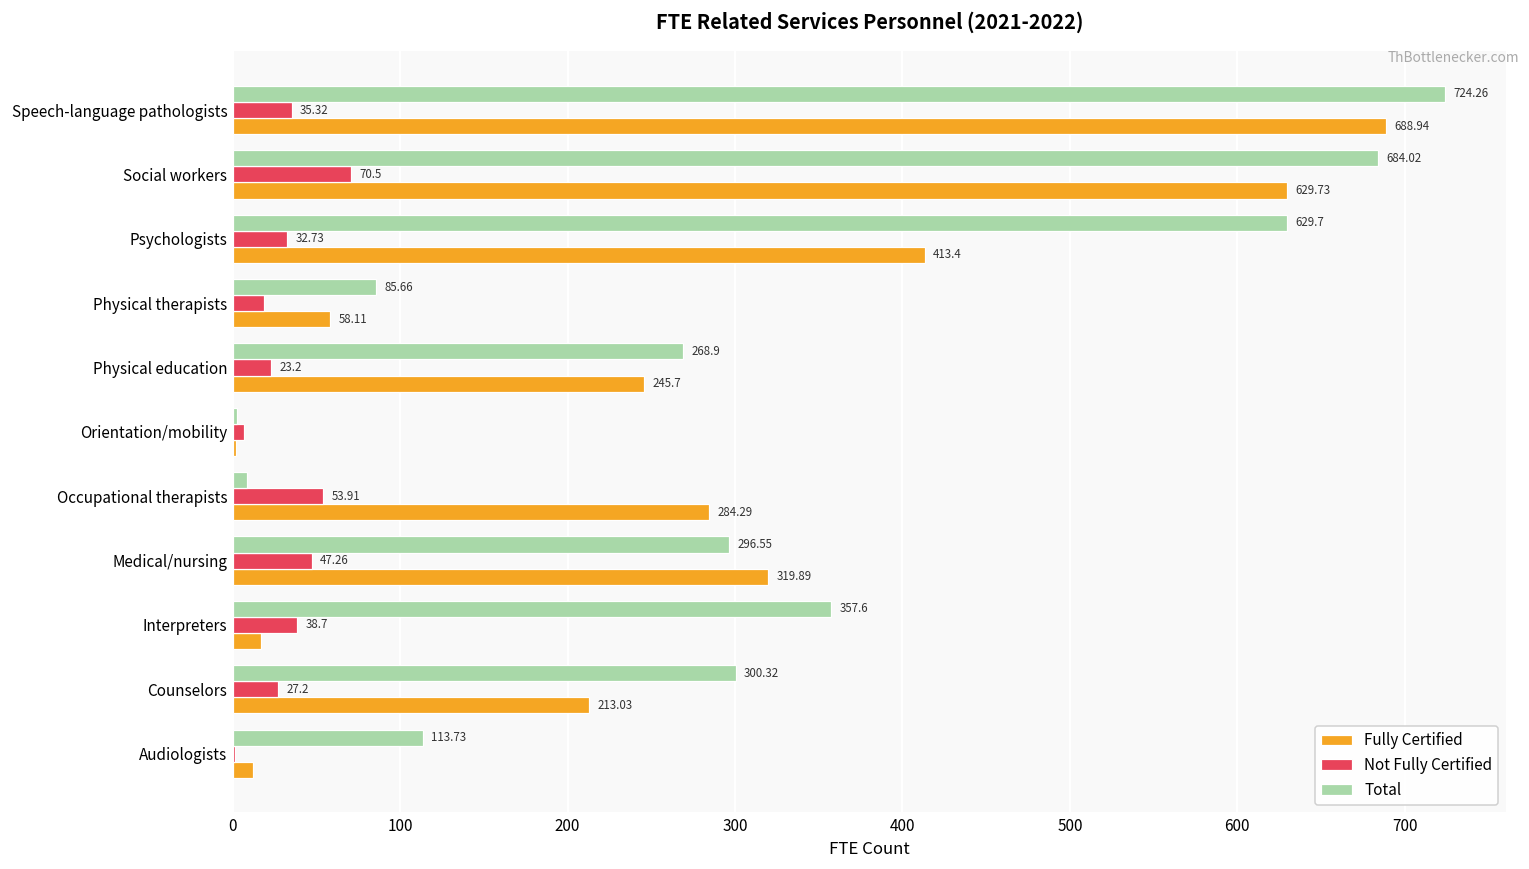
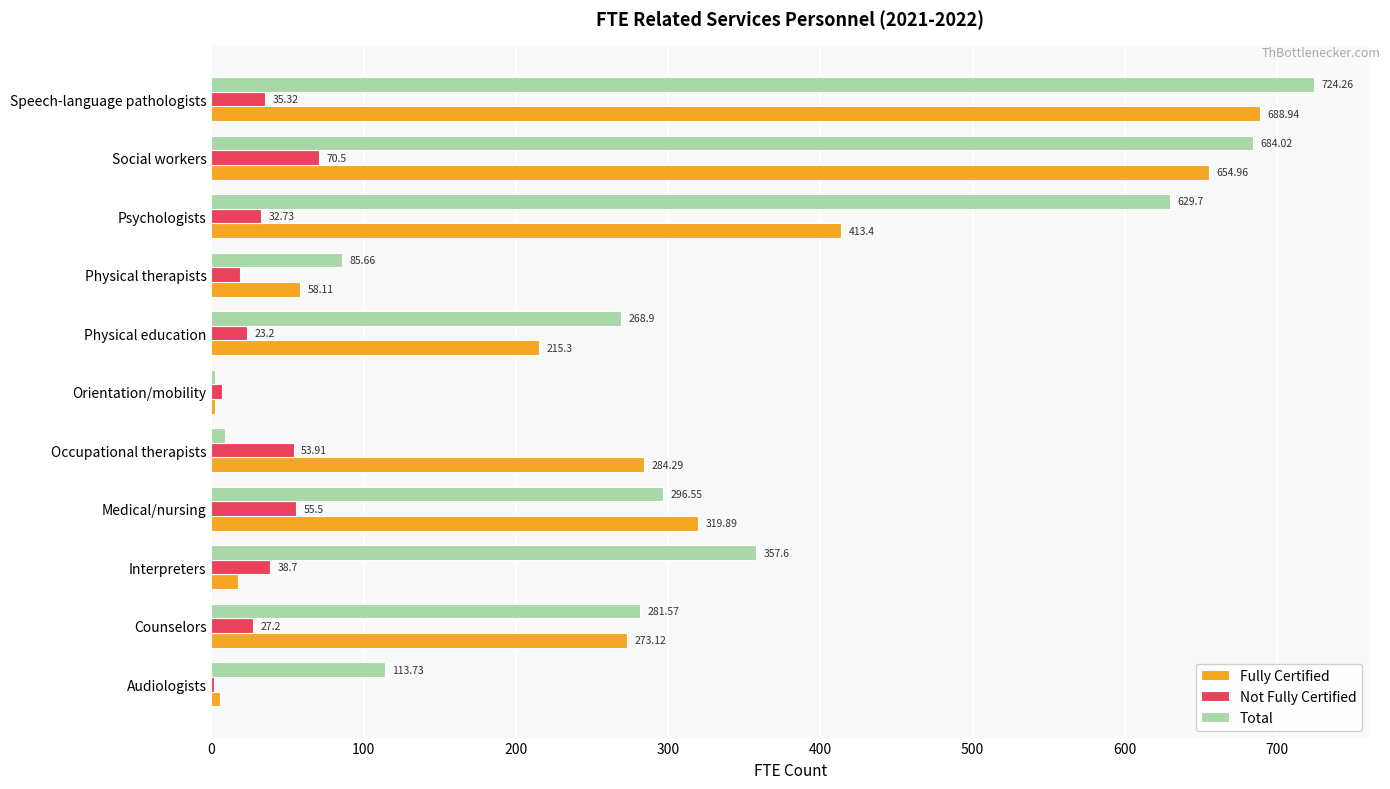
  {
    "Fully Certified": {
      "Speech-language pathologists": 688.94,
-     "Social workers": 629.73,
+     "Social workers": 654.96,
      "Psychologists": 413.4,
      "Physical therapists": 58.11,
-     "Physical education": 245.7,
+     "Physical education": 215.3,
      "Occupational therapists": 284.29,
      "Medical/nursing": 319.89,
-     "Counselors": 213.03,
-     "Audiologists": 12
+     "Counselors": 273.12,
+     "Audiologists": 6
    },
    "Not Fully Certified": {
      "Speech-language pathologists": 35.32,
      "Social workers": 70.5,
      "Psychologists": 32.73,
      "Physical education": 23.2,
      "Occupational therapists": 53.91,
-     "Medical/nursing": 47.26,
+     "Medical/nursing": 55.5,
      "Interpreters": 38.7,
      "Counselors": 27.2
    },
    "Total": {
      "Speech-language pathologists": 724.26,
      "Social workers": 684.02,
      "Psychologists": 629.7,
      "Physical therapists": 85.66,
      "Physical education": 268.9,
      "Medical/nursing": 296.55,
      "Interpreters": 357.6,
-     "Counselors": 300.32,
+     "Counselors": 281.57,
      "Audiologists": 113.73
    }
  }
